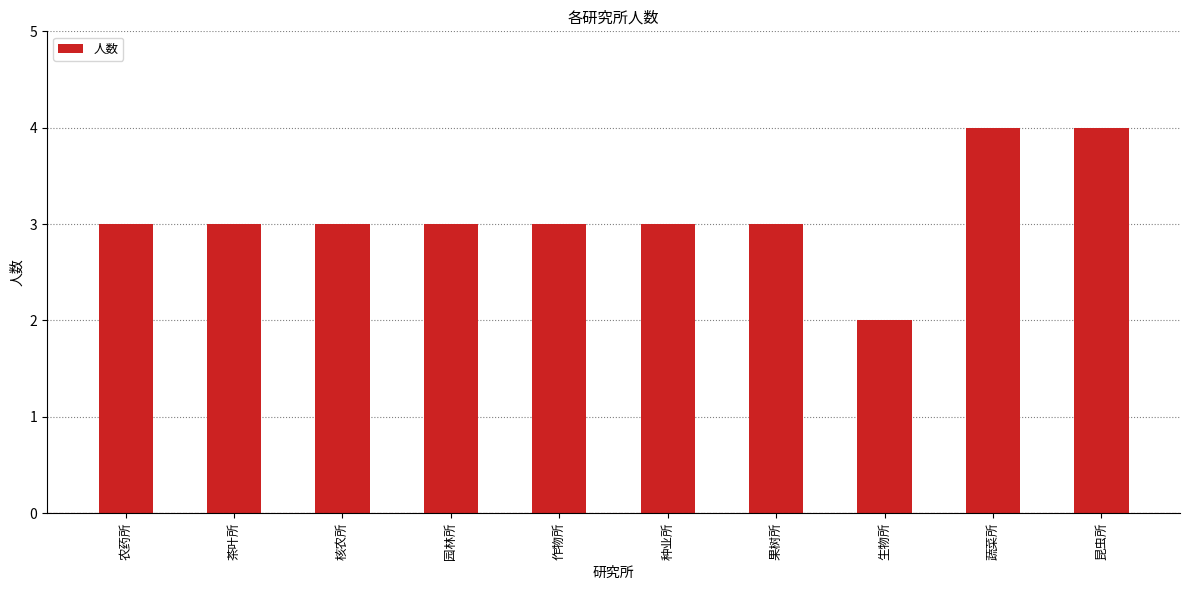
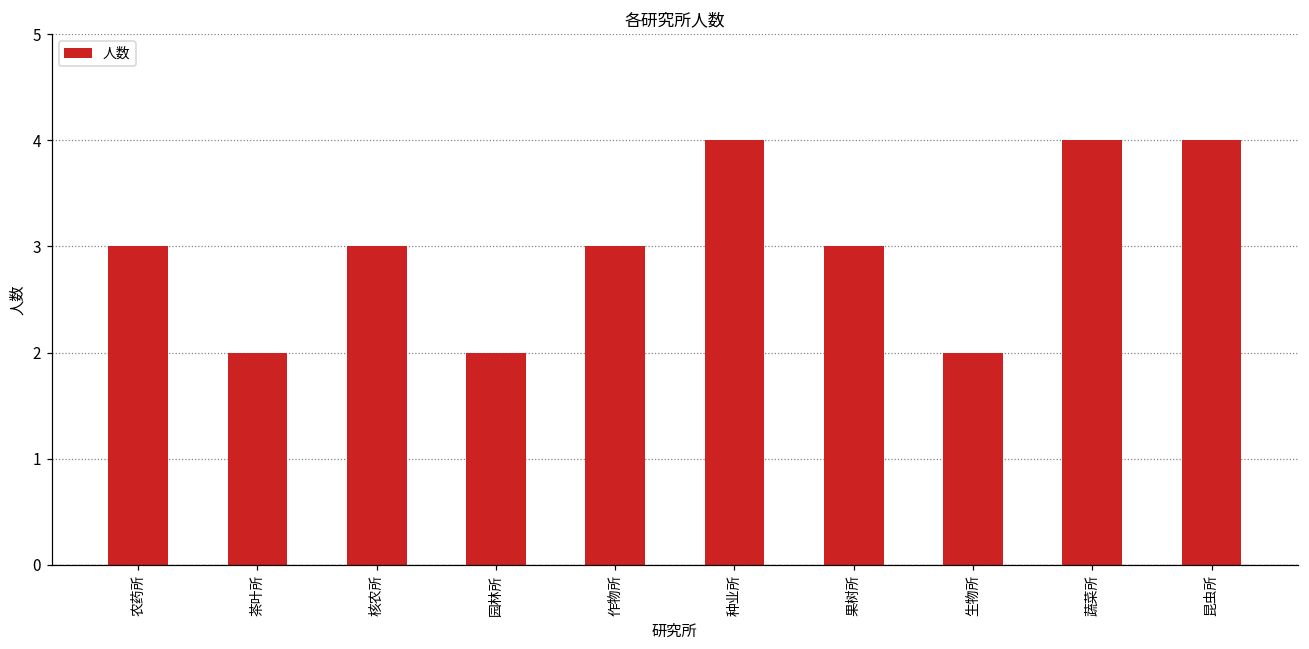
  {
    "农药所": 3,
-   "茶叶所": 3,
+   "茶叶所": 2,
    "核农所": 3,
-   "园林所": 3,
+   "园林所": 2,
    "作物所": 3,
-   "种业所": 3,
+   "种业所": 4,
    "果树所": 3,
    "生物所": 2,
    "蔬菜所": 4,
    "昆虫所": 4
  }
